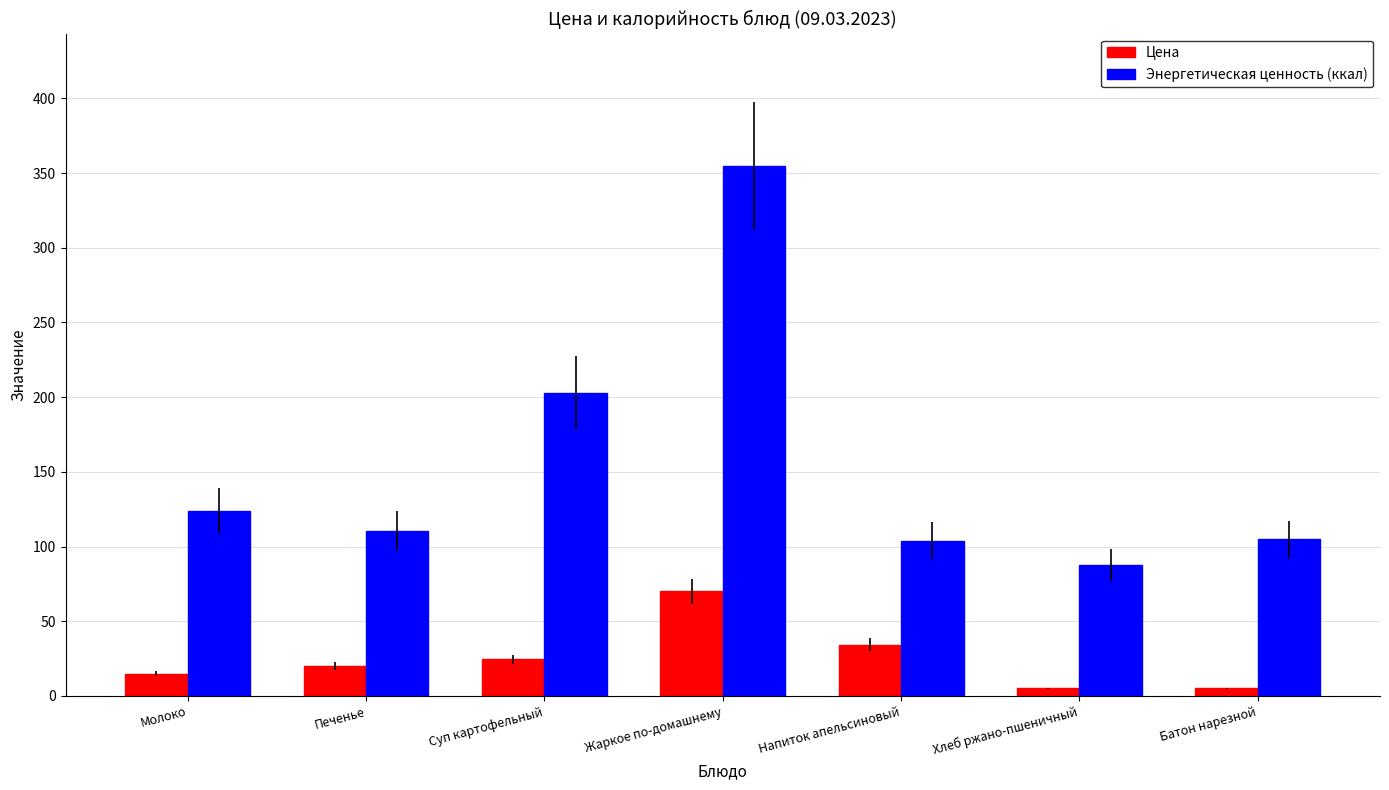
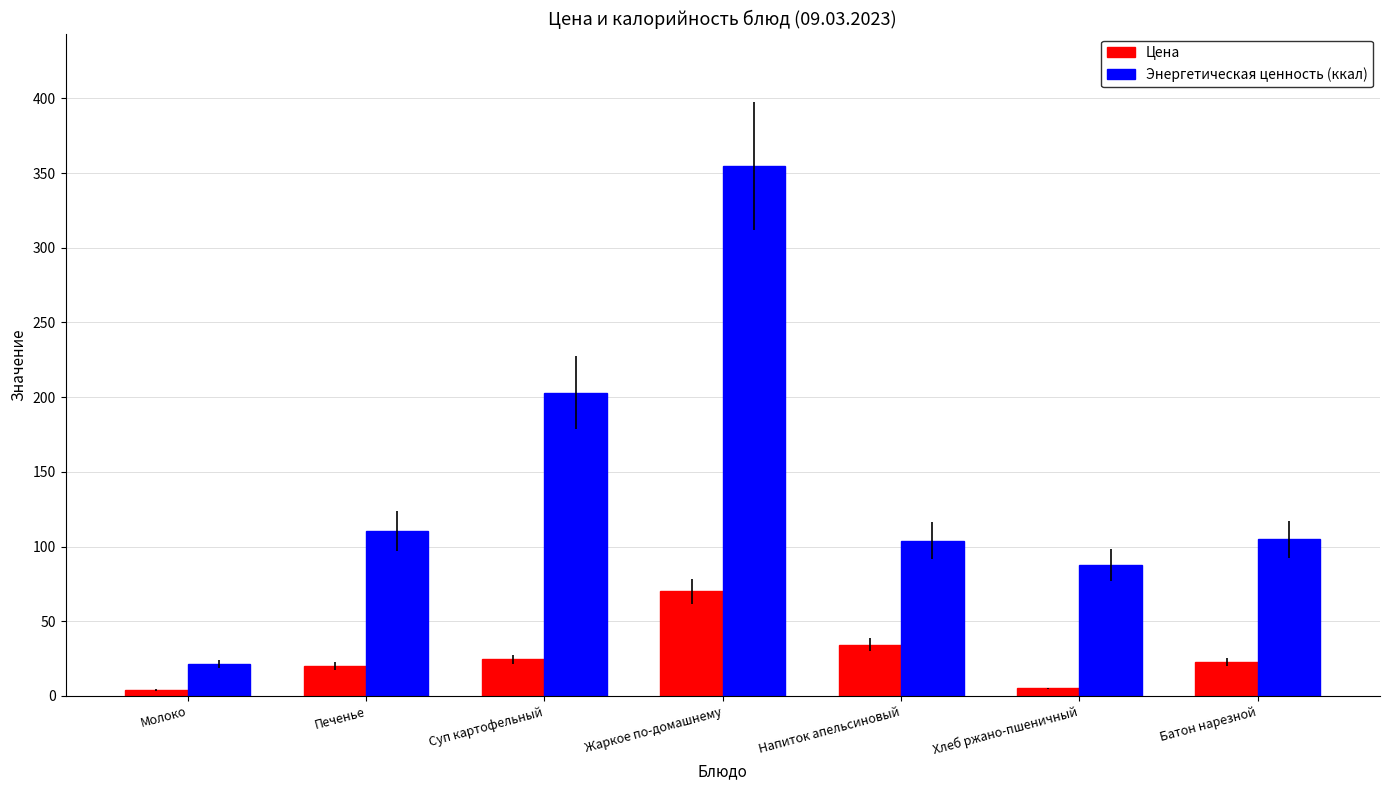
  {
    "Цена": {
-     "Молоко": 15,
+     "Молоко": 4,
      "Печенье": 20,
      "Суп картофельный": 25,
      "Жаркое по-домашнему": 70,
      "Напиток апельсиновый": 34,
      "Хлеб ржано-пшеничный": 5,
-     "Батон нарезной": 5
+     "Батон нарезной": 23
    },
    "Энергетическая ценность (ккал)": {
-     "Молоко": 124,
+     "Молоко": 21,
      "Печенье": 111,
      "Суп картофельный": 203,
      "Жаркое по-домашнему": 355,
      "Напиток апельсиновый": 104,
      "Хлеб ржано-пшеничный": 88,
      "Батон нарезной": 105
    }
  }
